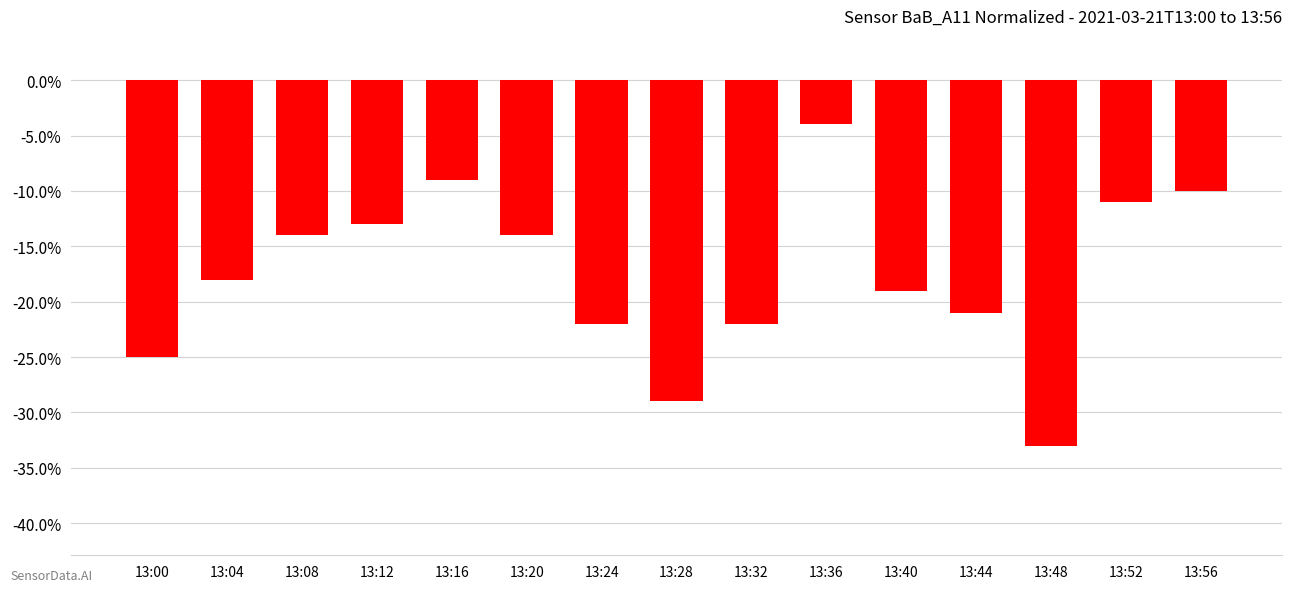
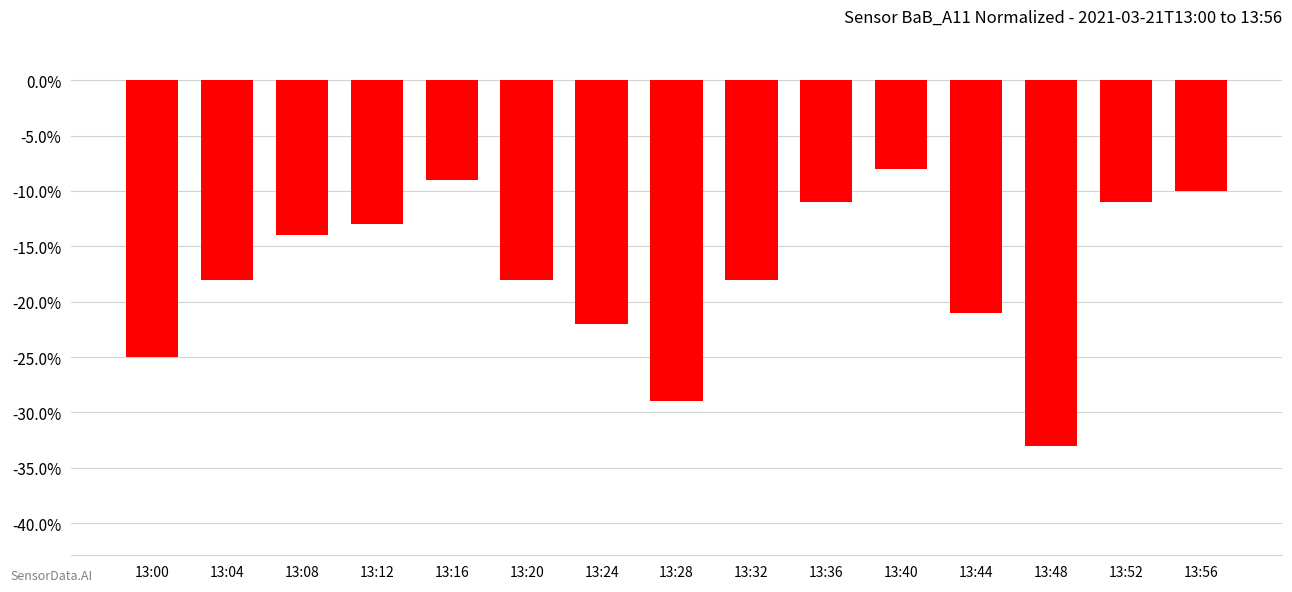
  {
    "13:00": "-25.0%",
    "13:04": "-18.0%",
    "13:08": "-14.0%",
    "13:12": "-13.0%",
    "13:16": "-9.0%",
-   "13:20": "-14.0%",
+   "13:20": "-18.0%",
    "13:24": "-22.0%",
    "13:28": "-29.0%",
-   "13:32": "-22.0%",
-   "13:36": "-4.0%",
-   "13:40": "-19.0%",
+   "13:32": "-18.0%",
+   "13:36": "-11.0%",
+   "13:40": "-8.0%",
    "13:44": "-21.0%",
    "13:48": "-33.0%",
    "13:52": "-11.0%",
    "13:56": "-10.0%"
  }
